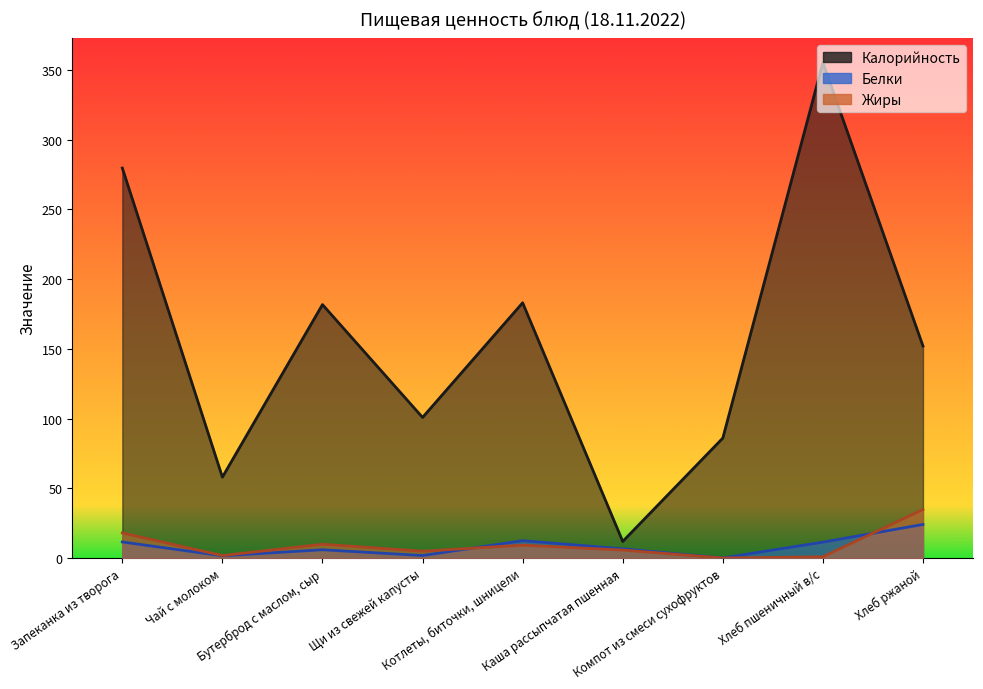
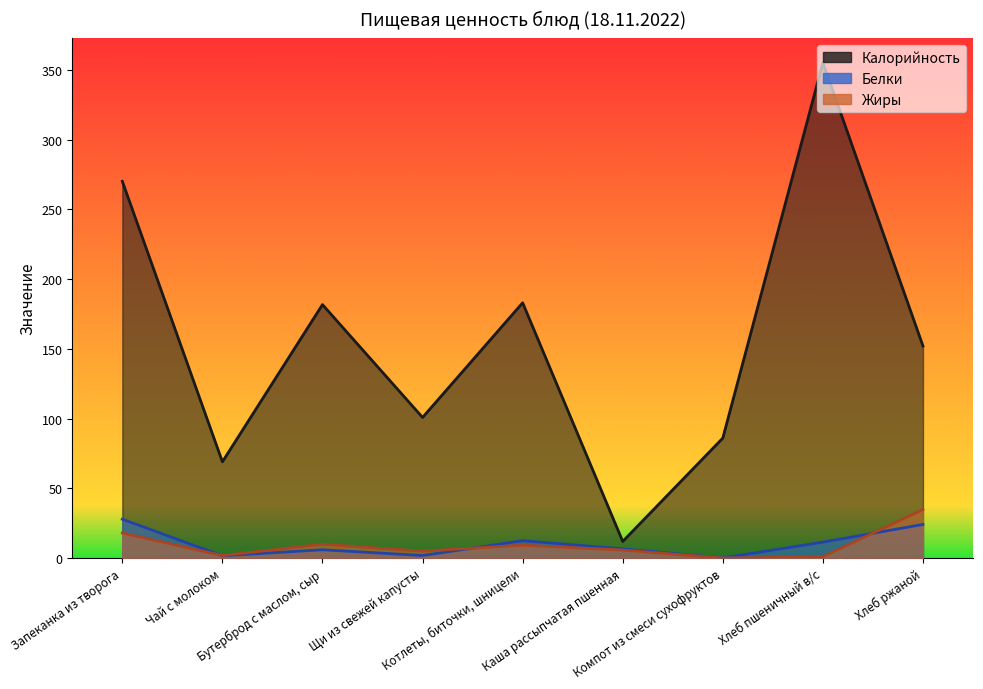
  {
    "Калорийность": {
-     "Запеканка из творога": 280,
-     "Чай с молоком": 58,
+     "Запеканка из творога": 270,
+     "Чай с молоком": 69,
      "Бутерброд с маслом, сыр": 182,
      "Щи из свежей капусты": 101,
      "Котлеты, биточки, шницели": 183,
      "Каша рассыпчатая пшенная": 12,
      "Компот из смеси сухофруктов": 86,
      "Хлеб ржаной": 152
    },
    "Белки": {
-     "Запеканка из творога": 12,
+     "Запеканка из творога": 28,
      "Бутерброд с маслом, сыр": 6,
      "Щи из свежей капусты": 2,
      "Котлеты, биточки, шницели": 12,
      "Хлеб пшеничный в/с": 11,
      "Хлеб ржаной": 24
    },
    "Жиры": {
      "Запеканка из творога": 18,
      "Бутерброд с маслом, сыр": 10,
      "Щи из свежей капусты": 5,
      "Котлеты, биточки, шницели": 9,
      "Хлеб пшеничный в/с": 1,
      "Хлеб ржаной": 35
    }
  }
